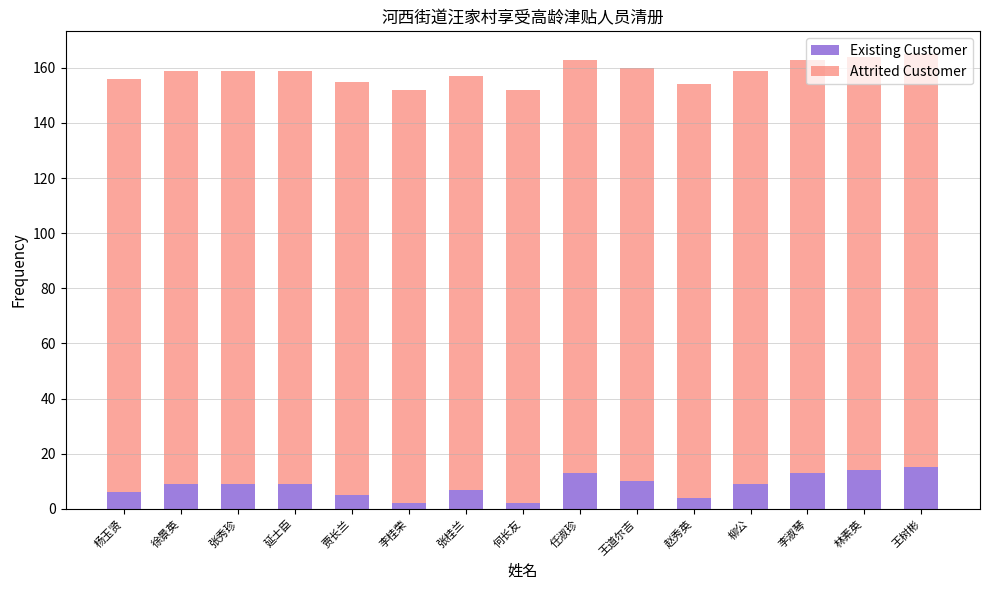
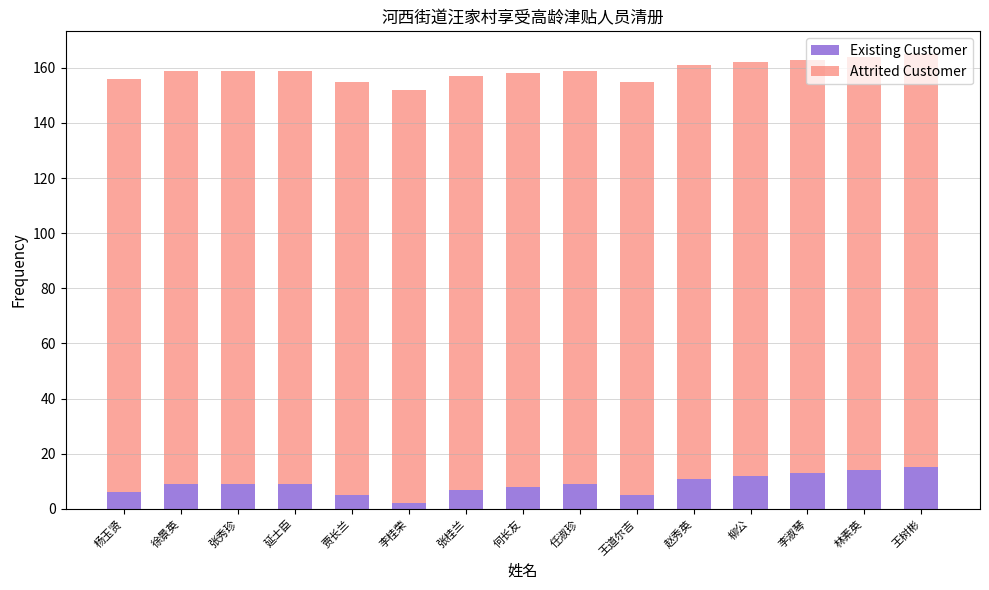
  {
    "Existing Customer": {
      "杨玉贤": 6,
      "徐景英": 9,
      "张秀珍": 9,
      "延士臣": 9,
      "贾长兰": 5,
      "李桂荣": 2,
      "张桂兰": 7,
-     "何长友": 2,
-     "任淑珍": 13,
-     "王道尔吉": 10,
-     "赵秀英": 4,
-     "柳公": 9,
+     "何长友": 8,
+     "任淑珍": 9,
+     "王道尔吉": 5,
+     "赵秀英": 11,
+     "柳公": 12,
      "李淑琴": 13,
      "林素英": 14,
      "王树彬": 15
    },
    "Attrited Customer": {
      "杨玉贤": 150,
      "徐景英": 150,
      "张秀珍": 150,
      "延士臣": 150,
      "贾长兰": 150,
      "李桂荣": 150,
      "张桂兰": 150,
      "何长友": 150,
      "任淑珍": 150,
      "王道尔吉": 150,
      "赵秀英": 150,
      "柳公": 150
    }
  }
